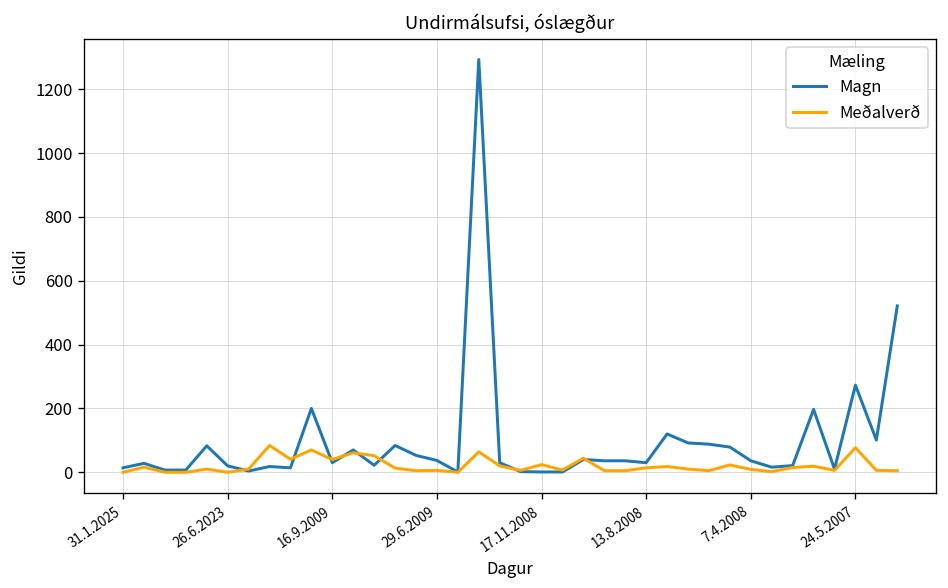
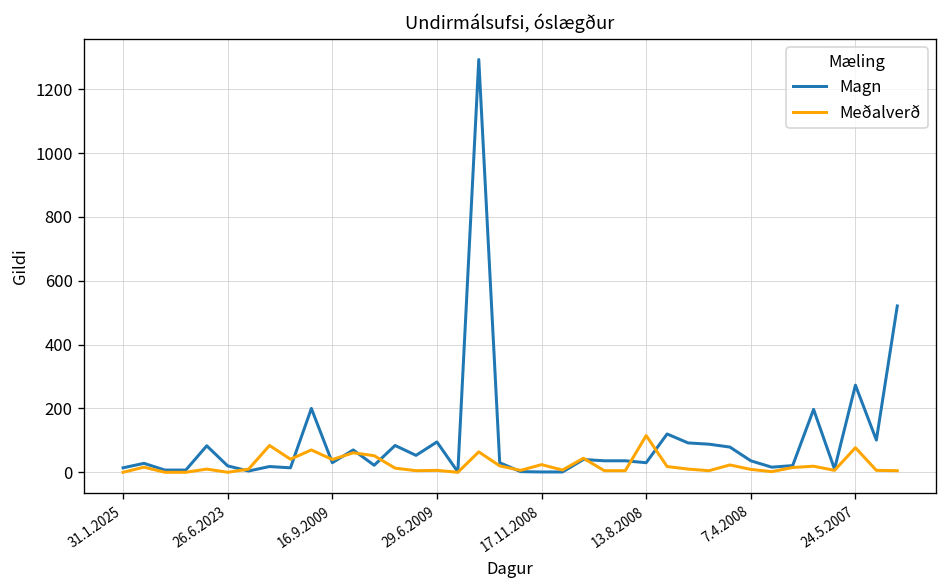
  {
    "Magn": {
      "31.1.2025": 10,
      "26.6.2023": 20,
      "16.9.2009": 30,
-     "29.6.2009": 40,
+     "29.6.2009": 100,
      "17.11.2008": 0,
      "13.8.2008": 30,
      "7.4.2008": 40,
      "24.5.2007": 270
    },
    "Meðalverð": {
      "31.1.2025": 0,
      "26.6.2023": 0,
      "16.9.2009": 40,
      "29.6.2009": 10,
      "17.11.2008": 20,
-     "13.8.2008": 10,
+     "13.8.2008": 120,
      "7.4.2008": 10,
      "24.5.2007": 80
    }
  }
